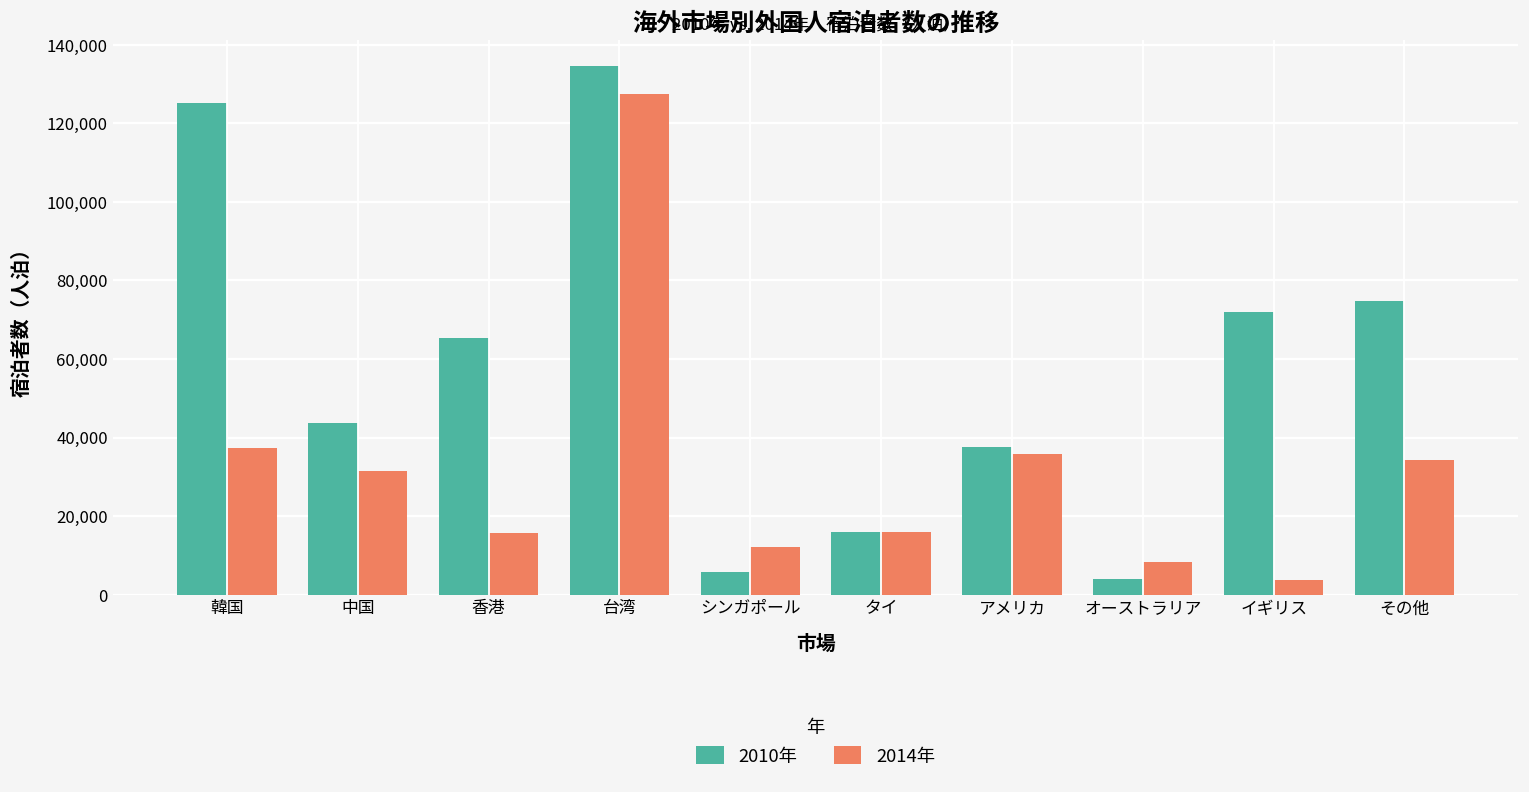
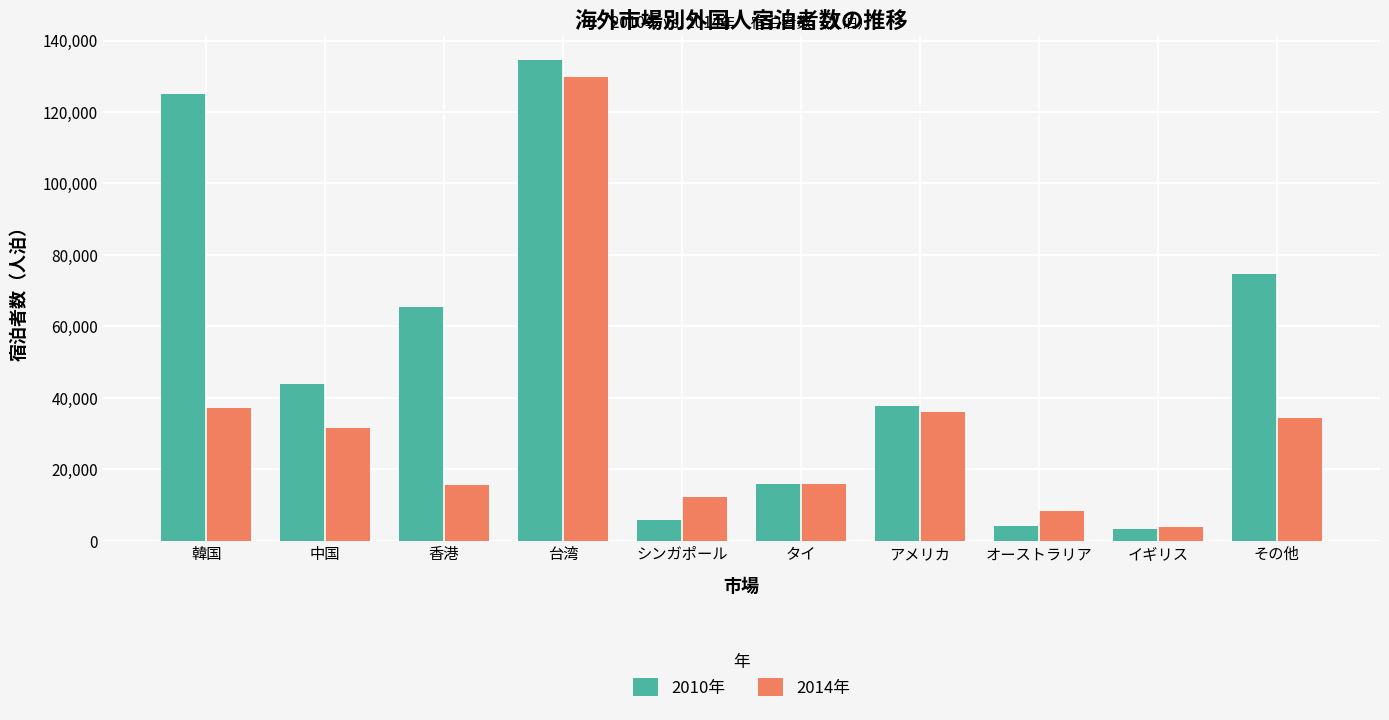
  {
    "2010年": {
      "韓国": "125,000",
      "中国": "44,000",
      "香港": "65,000",
      "台湾": "135,000",
      "シンガポール": "6,000",
      "タイ": "16,000",
      "アメリカ": "38,000",
      "オーストラリア": "4,000",
-     "イギリス": "72,000",
+     "イギリス": "3,000",
      "その他": "75,000"
    },
    "2014年": {
      "韓国": "37,000",
      "中国": "31,000",
      "香港": "16,000",
-     "台湾": "127,000",
+     "台湾": "130,000",
      "シンガポール": "12,000",
      "タイ": "16,000",
      "アメリカ": "36,000",
      "オーストラリア": "8,000",
      "イギリス": "4,000",
      "その他": "34,000"
    }
  }
